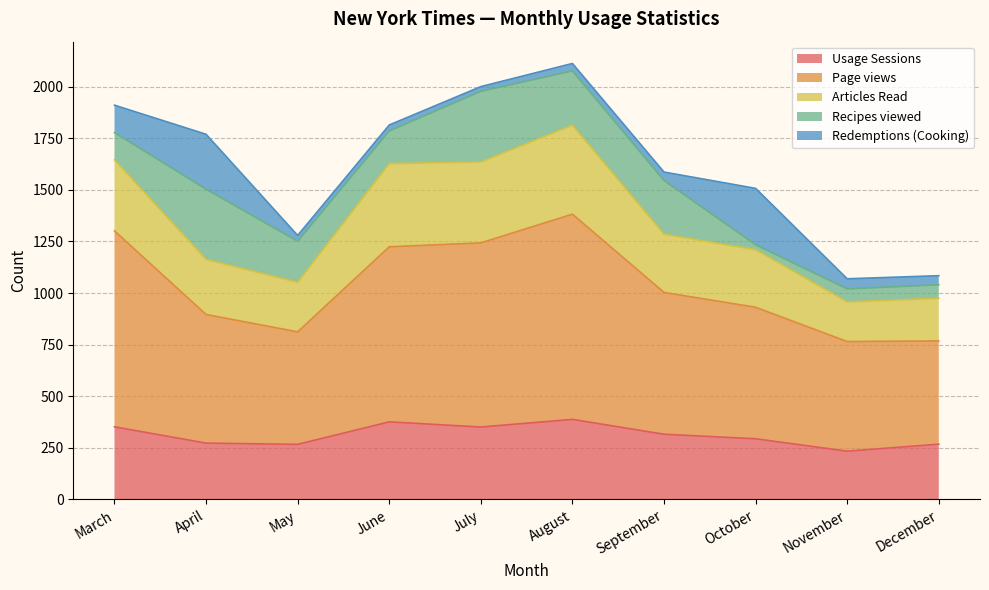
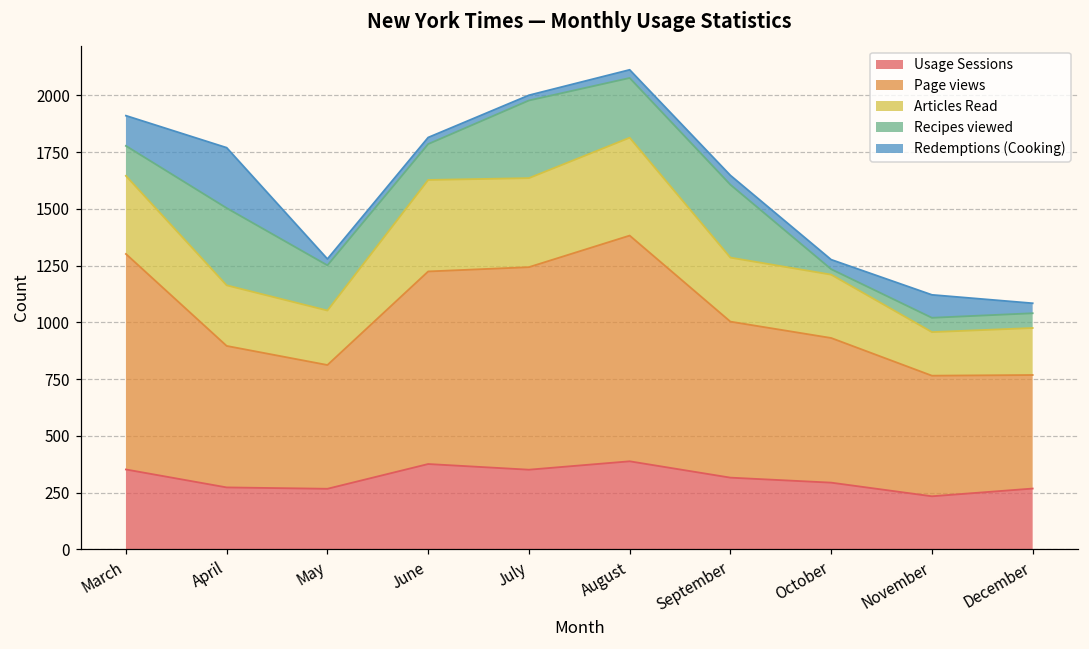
  {
    "Recipes viewed": {
      "March": 130,
      "April": 340,
      "May": 200,
      "June": 160,
      "July": 340,
      "August": 260,
-     "September": 260,
+     "September": 320,
      "October": 20,
      "November": 60,
      "December": 70
    },
    "Redemptions (Cooking)": {
      "March": 130,
      "April": 270,
      "May": 30,
      "June": 30,
      "July": 20,
      "August": 40,
      "September": 40,
-     "October": 270,
-     "November": 50,
+     "October": 40,
+     "November": 100,
      "December": 40
    }
  }
